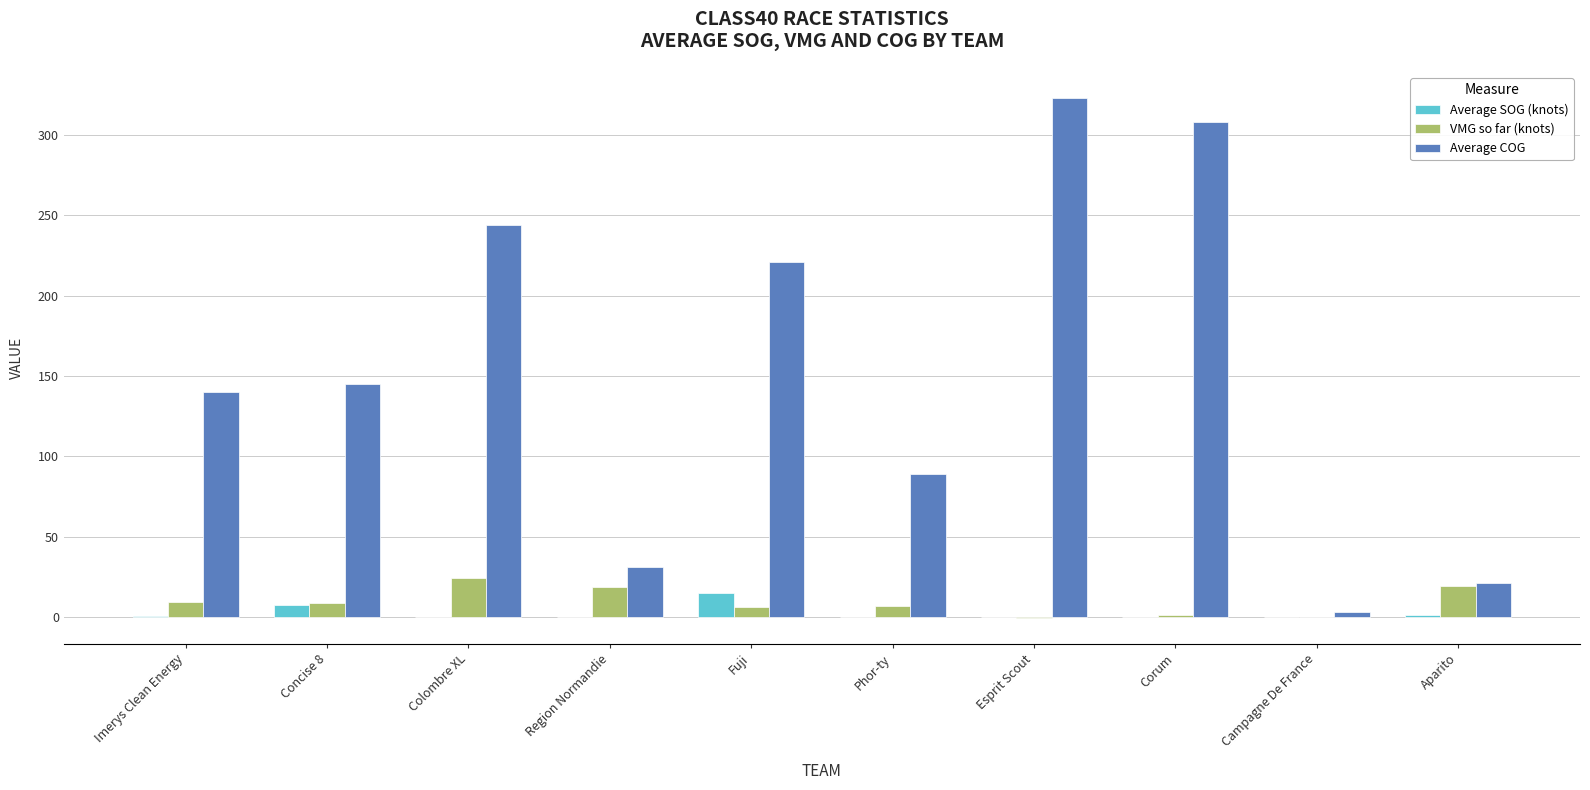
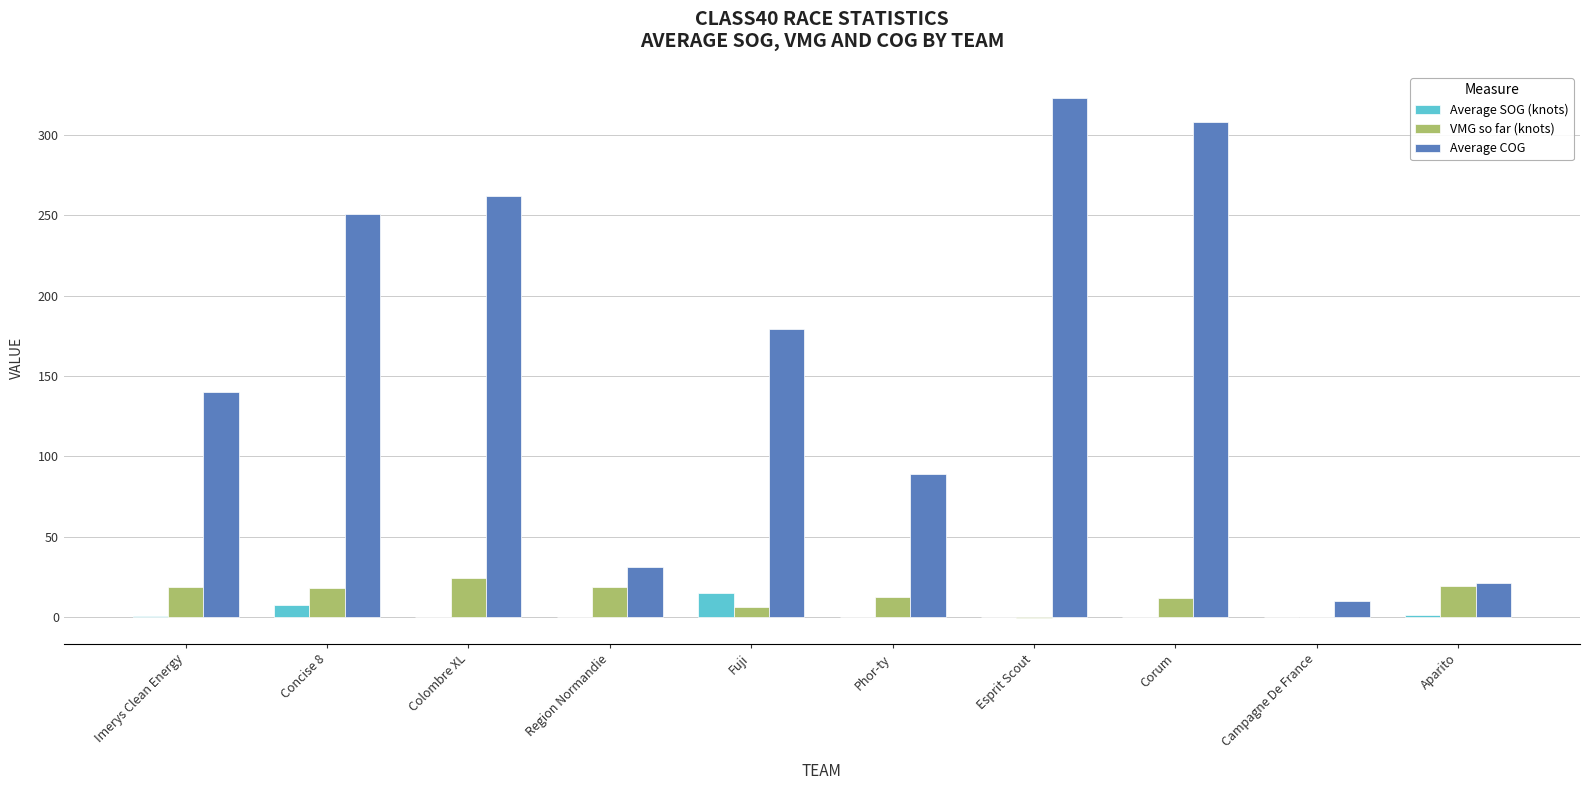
  {
    "Average SOG (knots)": {
      "Concise 8": 7,
      "Colombre XL": 0,
      "Region Normandie": 0,
      "Fuji": 15,
      "Phor-ty": 0,
      "Esprit Scout": 0,
      "Corum": 0,
      "Campagne De France": 0
    },
    "VMG so far (knots)": {
-     "Imerys Clean Energy": 9,
-     "Concise 8": 9,
+     "Imerys Clean Energy": 19,
+     "Concise 8": 18,
      "Colombre XL": 24,
      "Region Normandie": 19,
      "Fuji": 6,
-     "Phor-ty": 7,
-     "Corum": 1,
+     "Phor-ty": 13,
+     "Corum": 12,
      "Aparito": 19
    },
    "Average COG": {
      "Imerys Clean Energy": 140,
-     "Concise 8": 145,
-     "Colombre XL": 244,
+     "Concise 8": 251,
+     "Colombre XL": 262,
      "Region Normandie": 31,
-     "Fuji": 221,
+     "Fuji": 179,
      "Phor-ty": 89,
      "Esprit Scout": 323,
      "Corum": 308,
-     "Campagne De France": 3,
+     "Campagne De France": 10,
      "Aparito": 21
    }
  }
